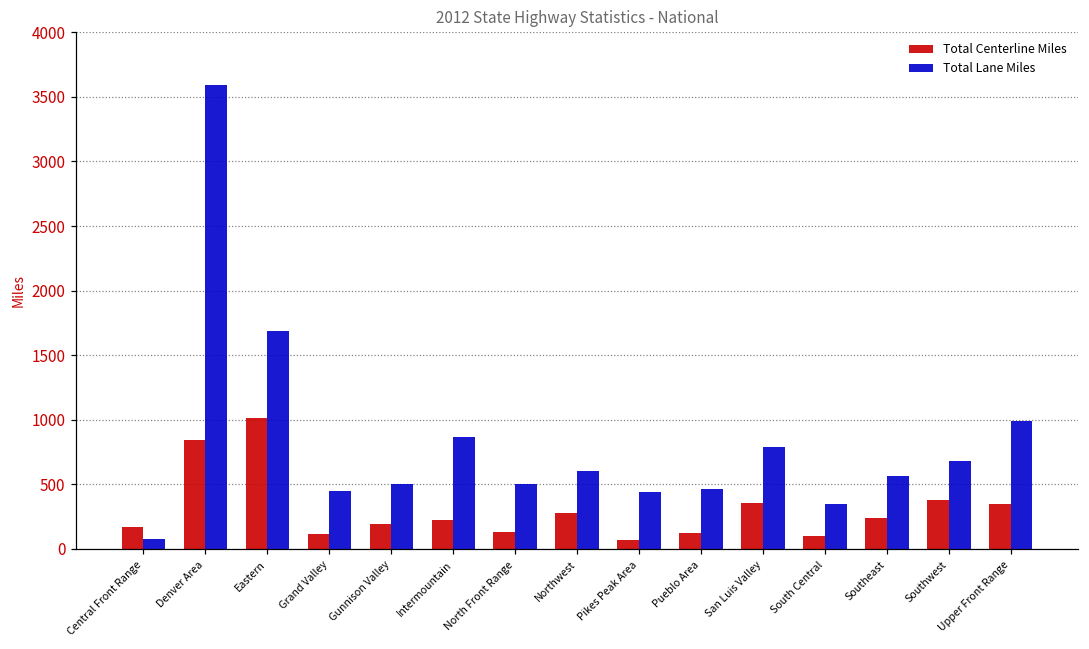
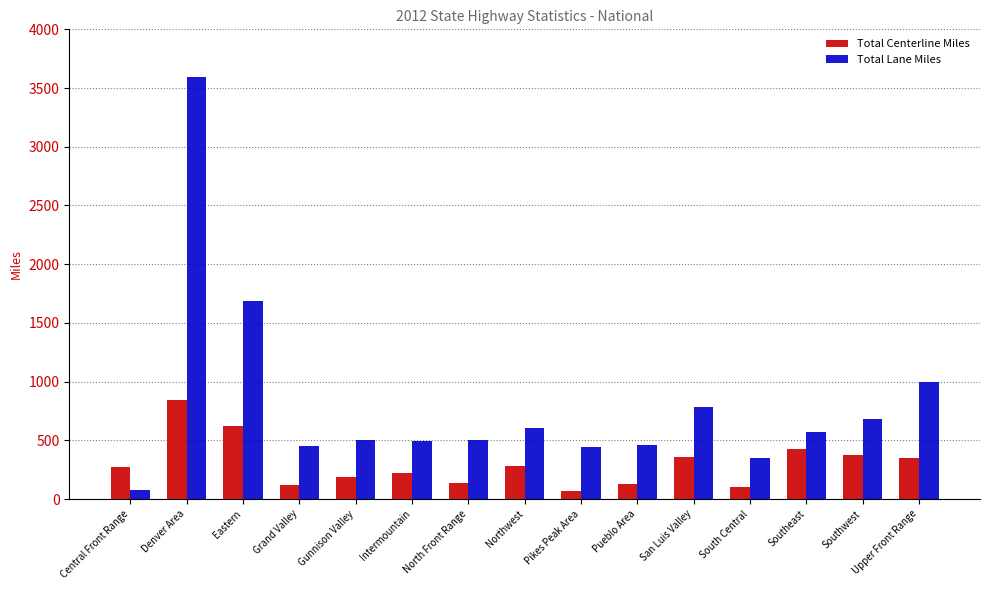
  {
    "Total Centerline Miles": {
-     "Central Front Range": 170,
+     "Central Front Range": 270,
      "Denver Area": 850,
-     "Eastern": 1020,
+     "Eastern": 630,
      "Grand Valley": 120,
      "Gunnison Valley": 190,
      "Intermountain": 230,
      "North Front Range": 130,
      "Northwest": 280,
      "Pikes Peak Area": 70,
      "Pueblo Area": 130,
      "San Luis Valley": 360,
      "South Central": 100,
-     "Southeast": 240,
+     "Southeast": 430,
      "Southwest": 380,
      "Upper Front Range": 350
    },
    "Total Lane Miles": {
      "Central Front Range": 80,
      "Denver Area": 3590,
      "Eastern": 1680,
      "Grand Valley": 450,
      "Gunnison Valley": 500,
-     "Intermountain": 870,
+     "Intermountain": 490,
      "North Front Range": 500,
      "Northwest": 610,
      "Pikes Peak Area": 440,
      "Pueblo Area": 460,
      "San Luis Valley": 790,
      "South Central": 350,
      "Southeast": 570,
      "Southwest": 680,
      "Upper Front Range": 990
    }
  }
